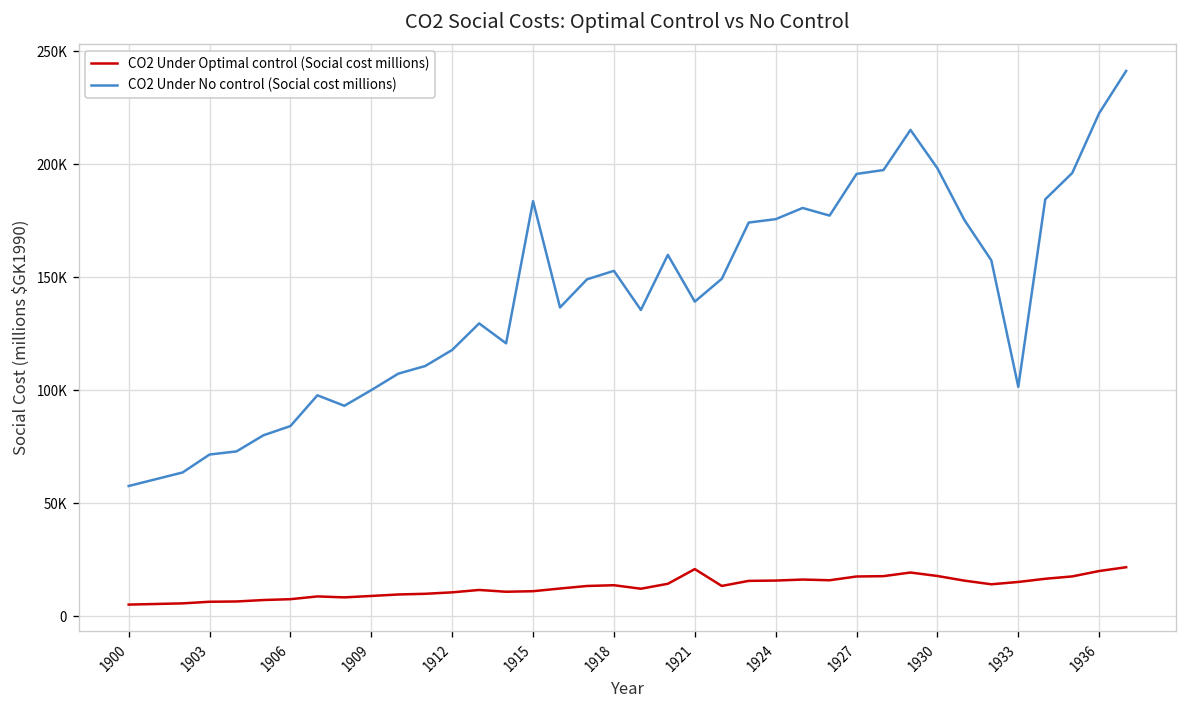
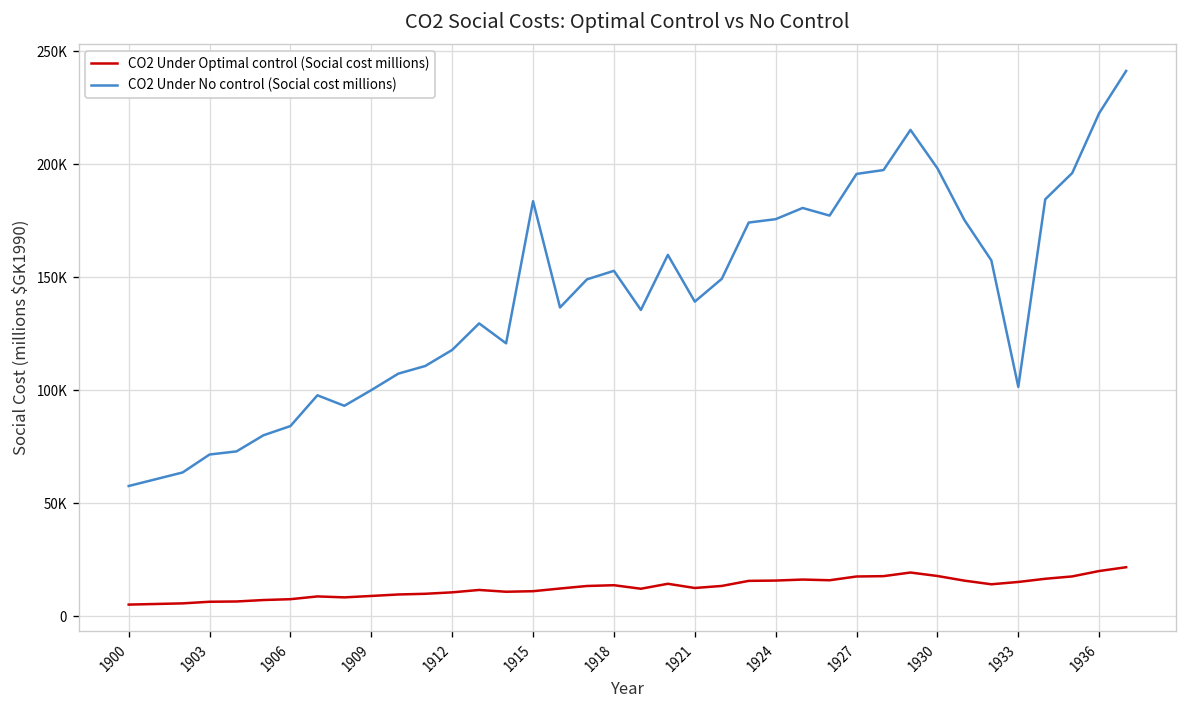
  {
    "CO2 Under Optimal control (Social cost millions)": {
      "1900": 5000,
      "1903": 6000,
      "1906": 8000,
      "1909": 9000,
      "1912": 11000,
      "1915": 11000,
      "1918": 14000,
-     "1921": 21000,
+     "1921": 13000,
      "1924": 16000,
      "1927": 18000,
      "1930": 18000,
      "1933": 15000,
      "1936": 20000
    },
    "CO2 Under No control (Social cost millions)": {
      "1900": 58000,
      "1903": 72000,
      "1906": 84000,
      "1909": 100000,
      "1912": 118000,
      "1915": 184000,
      "1918": 153000,
      "1921": 139000,
      "1924": 176000,
      "1927": 196000,
      "1930": 198000,
      "1933": 101000,
      "1936": 223000
    }
  }
